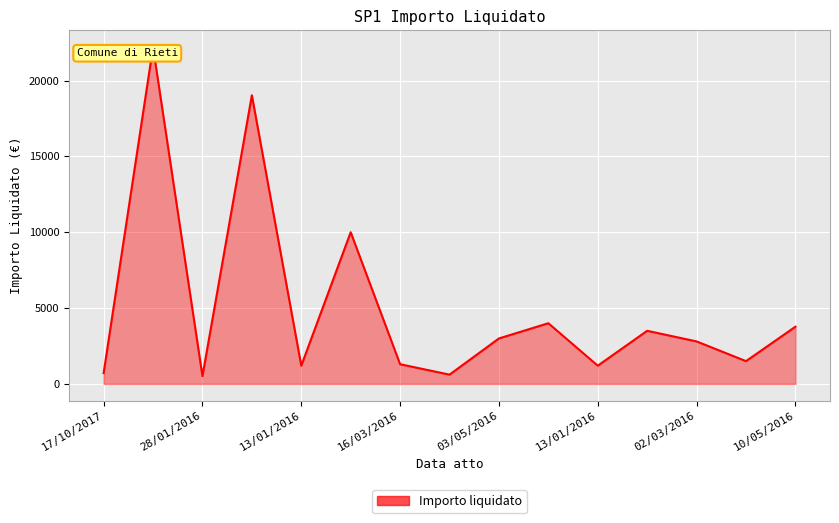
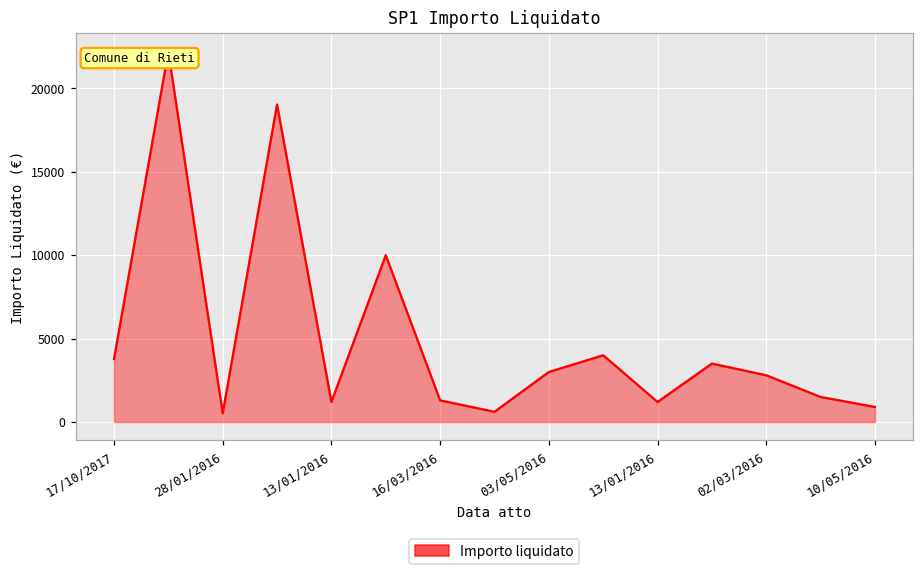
  {
-   "17/10/2017": 700,
+   "17/10/2017": 3800,
    "28/01/2016": 500,
    "16/03/2016": 1300,
    "03/05/2016": 3000,
    "02/03/2016": 2800,
-   "10/05/2016": 3800
+   "10/05/2016": 900
  }
